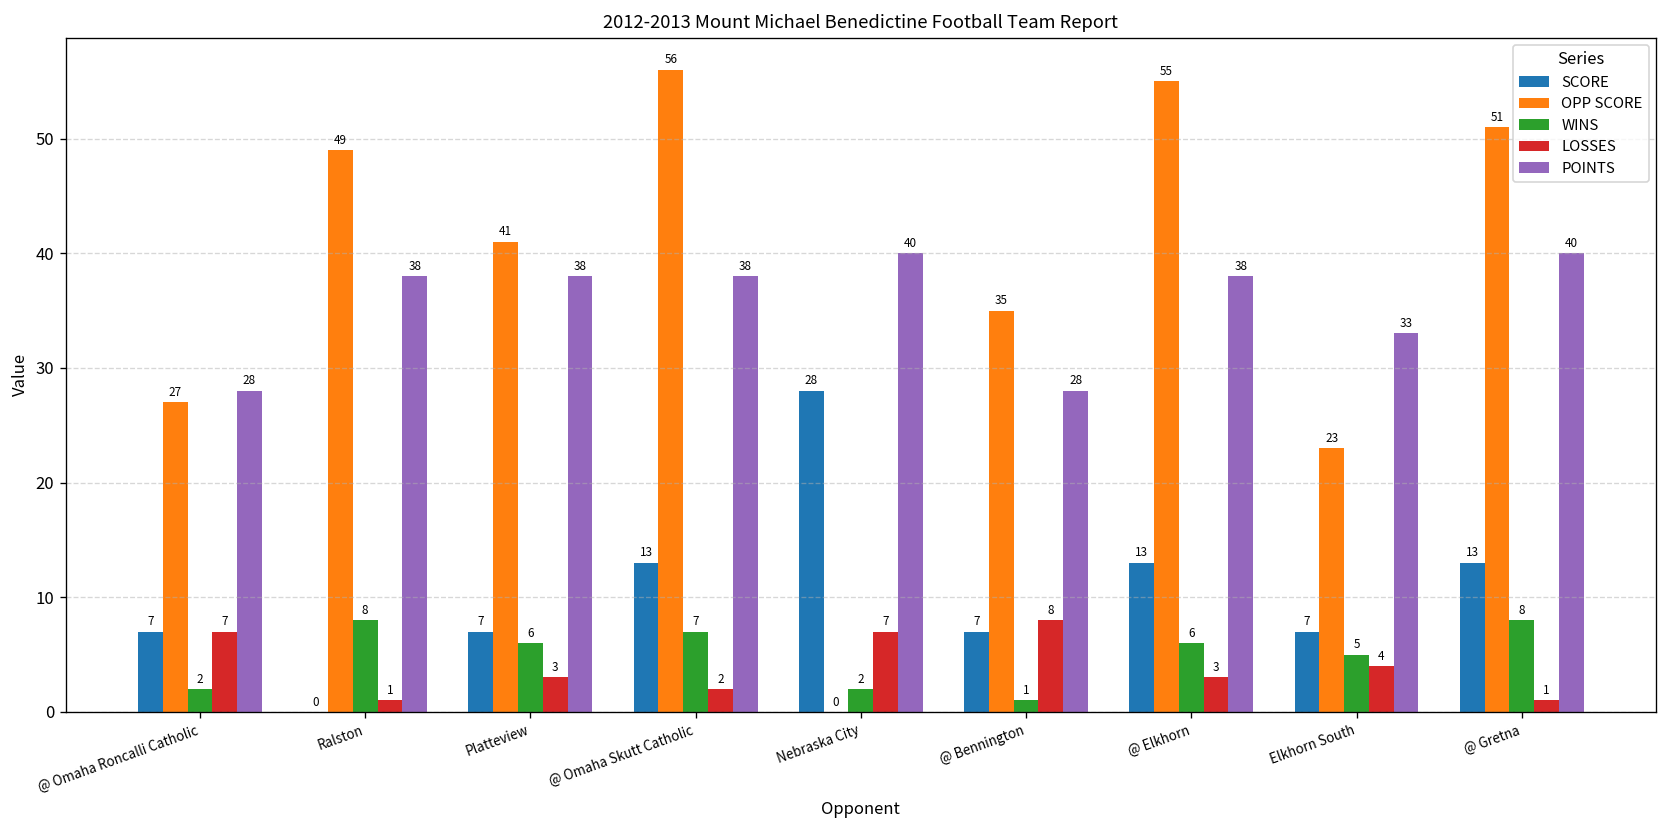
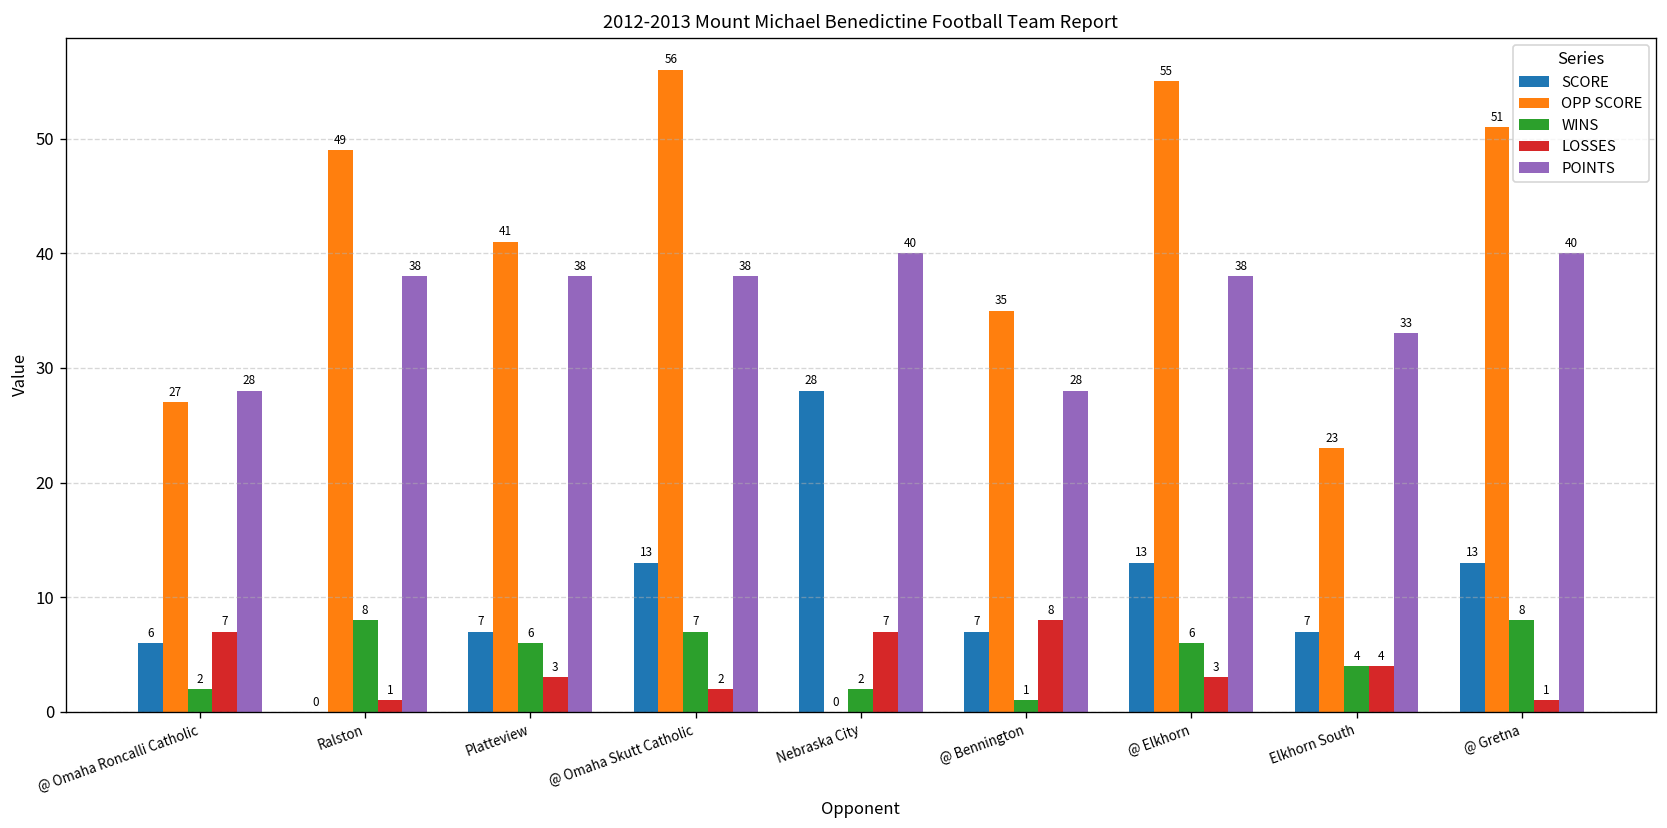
  {
    "SCORE": {
-     "@ Omaha Roncalli Catholic": 7,
+     "@ Omaha Roncalli Catholic": 6,
      "Ralston": 0,
      "Platteview": 7,
      "@ Omaha Skutt Catholic": 13,
      "Nebraska City": 28,
      "@ Bennington": 7,
      "@ Elkhorn": 13,
      "Elkhorn South": 7,
      "@ Gretna": 13
    },
    "OPP SCORE": {
      "@ Omaha Roncalli Catholic": 27,
      "Ralston": 49,
      "Platteview": 41,
      "@ Omaha Skutt Catholic": 56,
      "Nebraska City": 0,
      "@ Bennington": 35,
      "@ Elkhorn": 55,
      "Elkhorn South": 23,
      "@ Gretna": 51
    },
    "WINS": {
      "@ Omaha Roncalli Catholic": 2,
      "Ralston": 8,
      "Platteview": 6,
      "@ Omaha Skutt Catholic": 7,
      "Nebraska City": 2,
      "@ Bennington": 1,
      "@ Elkhorn": 6,
-     "Elkhorn South": 5,
+     "Elkhorn South": 4,
      "@ Gretna": 8
    },
    "LOSSES": {
      "@ Omaha Roncalli Catholic": 7,
      "Ralston": 1,
      "Platteview": 3,
      "@ Omaha Skutt Catholic": 2,
      "Nebraska City": 7,
      "@ Bennington": 8,
      "@ Elkhorn": 3,
      "Elkhorn South": 4,
      "@ Gretna": 1
    },
    "POINTS": {
      "@ Omaha Roncalli Catholic": 28,
      "Ralston": 38,
      "Platteview": 38,
      "@ Omaha Skutt Catholic": 38,
      "Nebraska City": 40,
      "@ Bennington": 28,
      "@ Elkhorn": 38,
      "Elkhorn South": 33,
      "@ Gretna": 40
    }
  }
